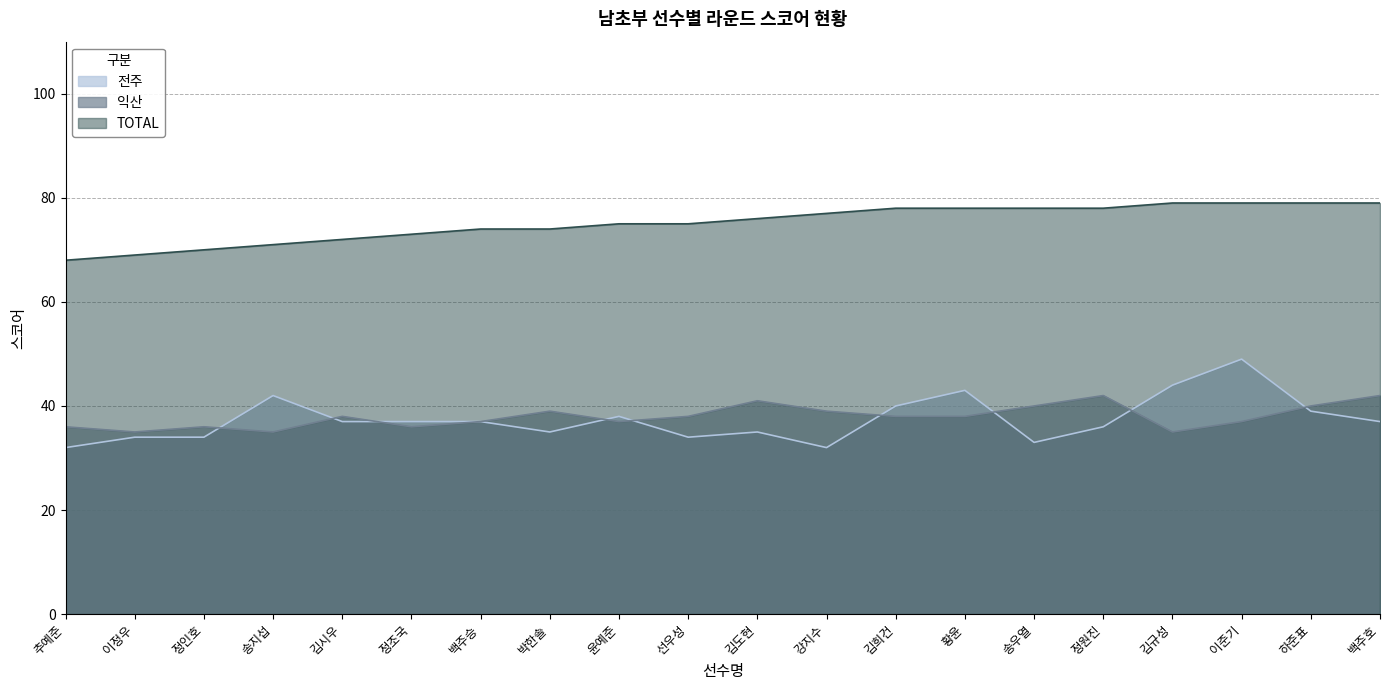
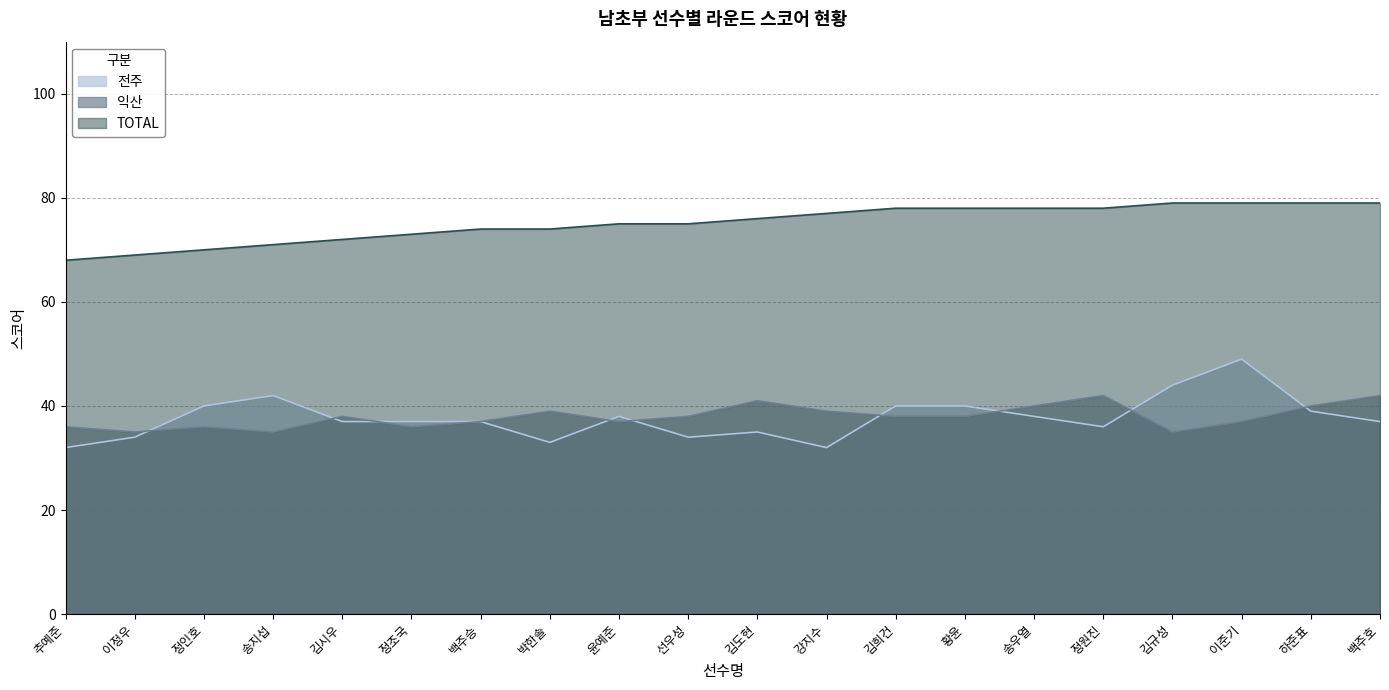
  {
    "전주": {
      "추예준": 32,
      "이정우": 34,
-     "정인호": 34,
+     "정인호": 40,
      "송지섭": 42,
      "김시우": 37,
      "정조국": 37,
-     "박한솔": 35,
+     "박한솔": 33,
      "윤예준": 38,
      "선우성": 34,
      "김도현": 35,
      "강지수": 32,
      "김희건": 40,
-     "황윤": 43,
-     "송우열": 33,
+     "황윤": 40,
+     "송우열": 38,
      "정원진": 36,
      "김규성": 44,
      "이준기": 49,
      "하준표": 39,
      "백주호": 37
    }
  }
